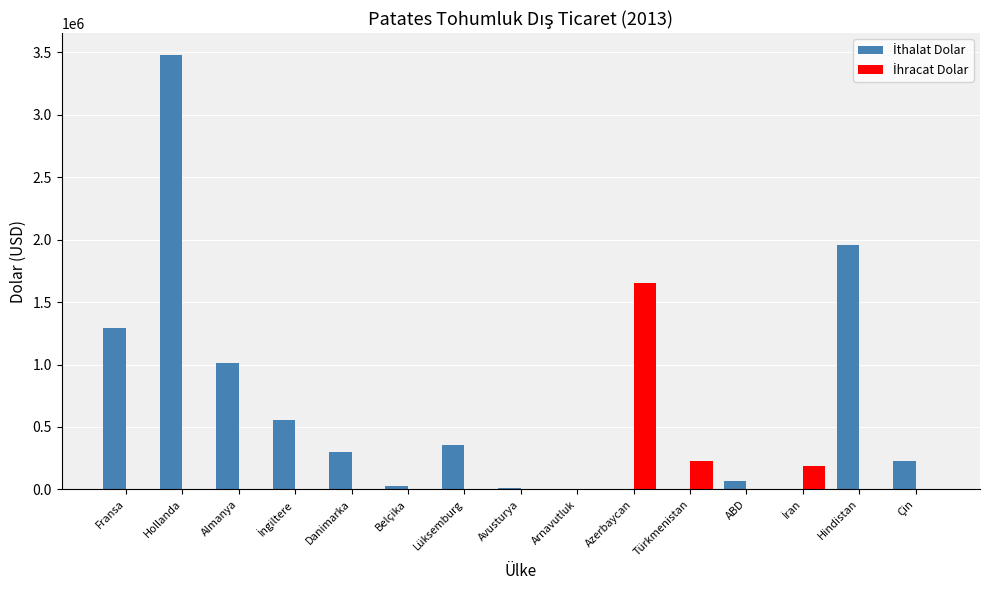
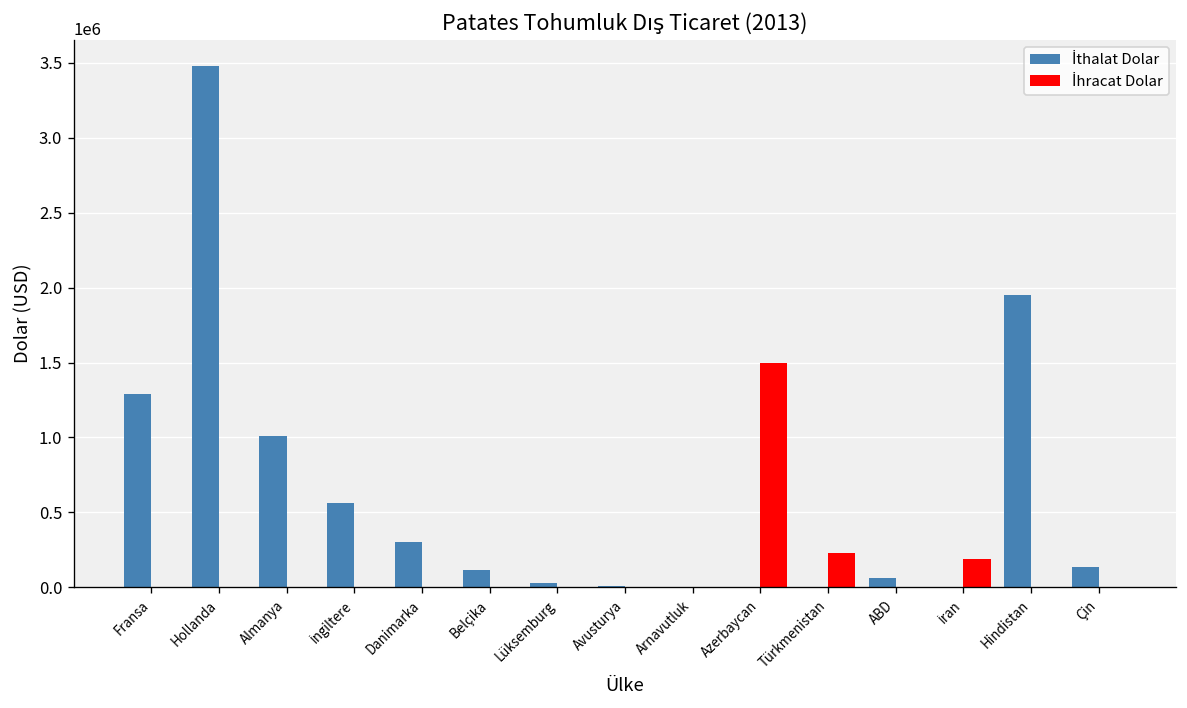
  {
    "İthalat Dolar": {
      "Fransa": 1290000,
      "Hollanda": 3480000,
      "Almanya": 1010000,
      "İngiltere": 560000,
      "Danimarka": 300000,
-     "Belçika": 30000,
-     "Lüksemburg": 350000,
+     "Belçika": 120000,
+     "Lüksemburg": 30000,
      "Arnavutluk": 0,
      "Azerbaycan": 0,
      "Türkmenistan": 0,
      "ABD": 60000,
      "İran": 0,
      "Hindistan": 1950000,
-     "Çin": 230000
+     "Çin": 140000
    },
    "İhracat Dolar": {
      "Fransa": 0,
      "Hollanda": 0,
      "Almanya": 0,
      "İngiltere": 0,
      "Danimarka": 0,
      "Belçika": 0,
      "Lüksemburg": 0,
      "Avusturya": 0,
-     "Azerbaycan": 1650000,
+     "Azerbaycan": 1500000,
      "Türkmenistan": 230000,
      "ABD": 0,
      "İran": 190000,
      "Hindistan": 0,
      "Çin": 0
    }
  }
